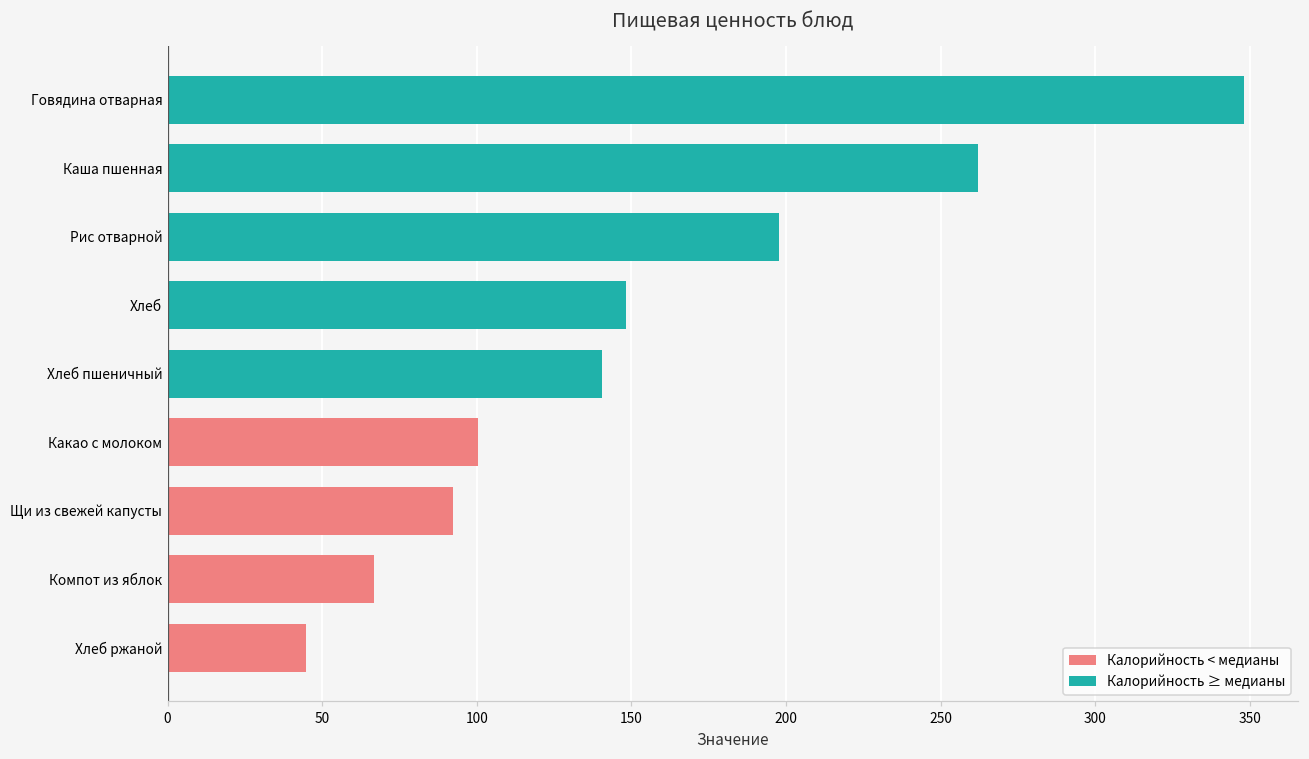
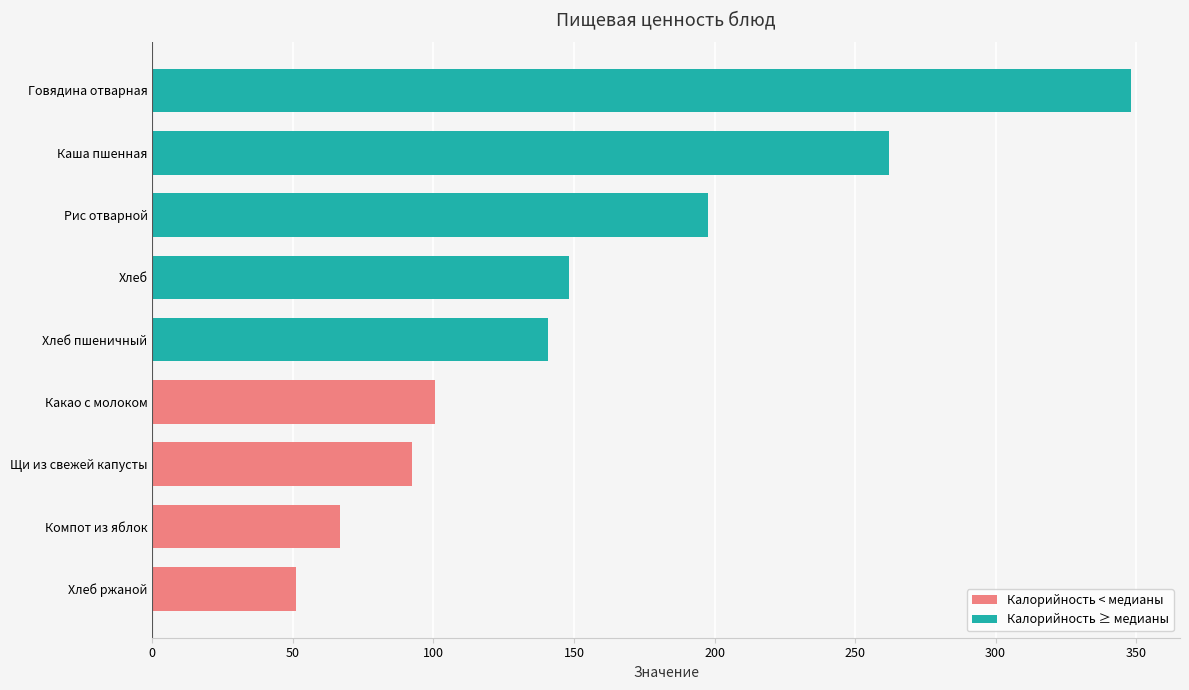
  {
    "Говядина отварная": 348,
    "Каша пшенная": 262,
    "Рис отварной": 198,
    "Хлеб": 148,
    "Хлеб пшеничный": 141,
    "Какао с молоком": 100,
    "Щи из свежей капусты": 92,
    "Компот из яблок": 67,
-   "Хлеб ржаной": 45
+   "Хлеб ржаной": 51
  }
